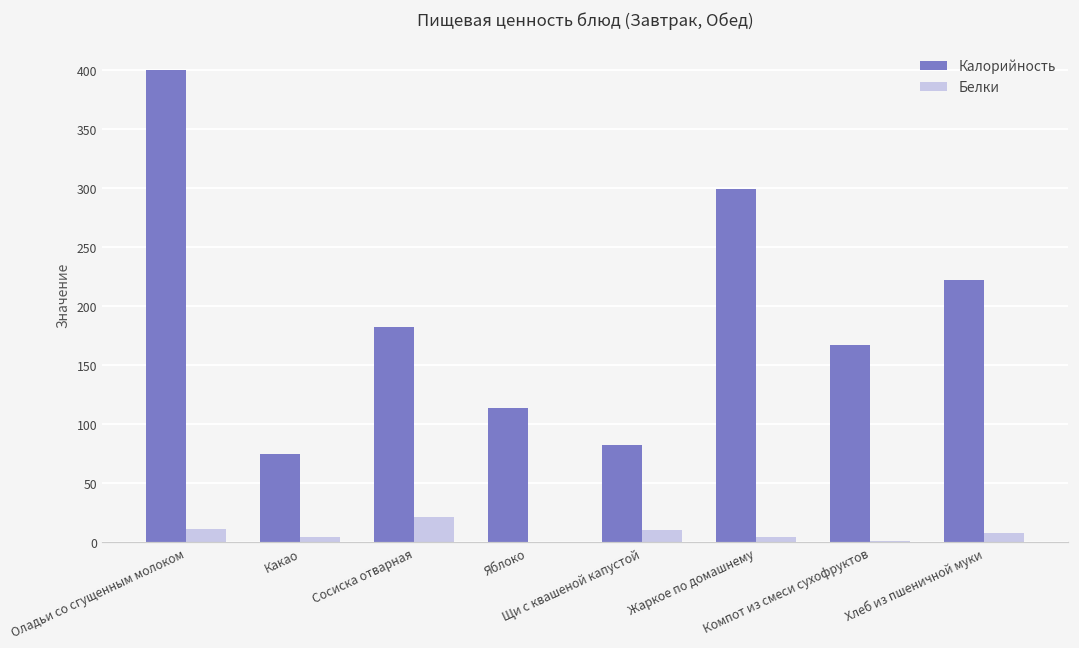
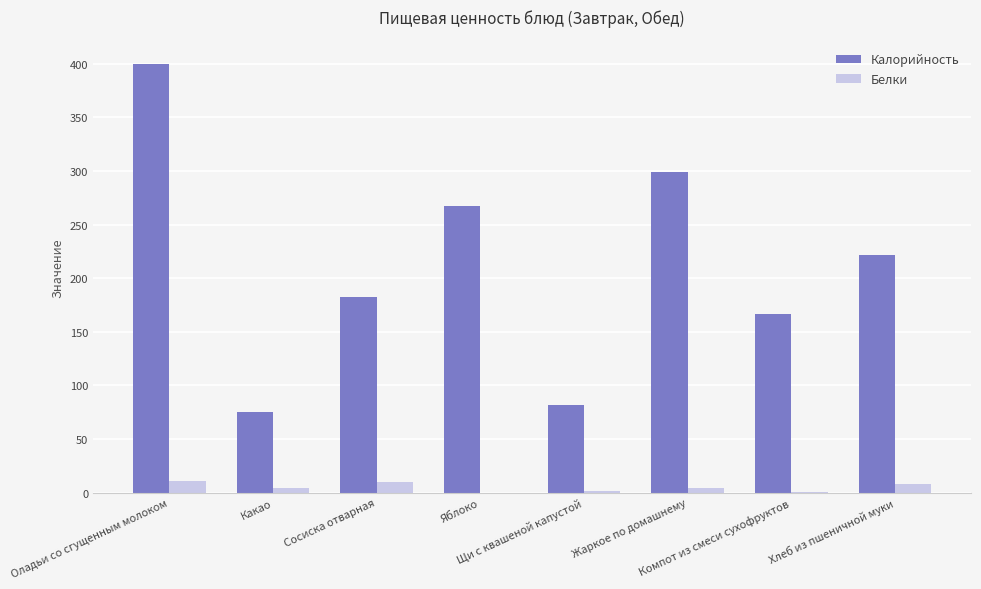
  {
    "Калорийность": {
      "Оладьи со сгущенным молоком": 400,
      "Какао": 75,
      "Сосиска отварная": 182,
-     "Яблоко": 114,
+     "Яблоко": 267,
      "Щи с квашеной капустой": 82,
      "Жаркое по домашнему": 299,
      "Компот из смеси сухофруктов": 167,
      "Хлеб из пшеничной муки": 222
    },
    "Белки": {
      "Оладьи со сгущенным молоком": 11,
      "Какао": 4,
-     "Сосиска отварная": 21,
+     "Сосиска отварная": 10,
      "Яблоко": 0,
-     "Щи с квашеной капустой": 10,
+     "Щи с квашеной капустой": 2,
      "Жаркое по домашнему": 4,
      "Хлеб из пшеничной муки": 8
    }
  }
